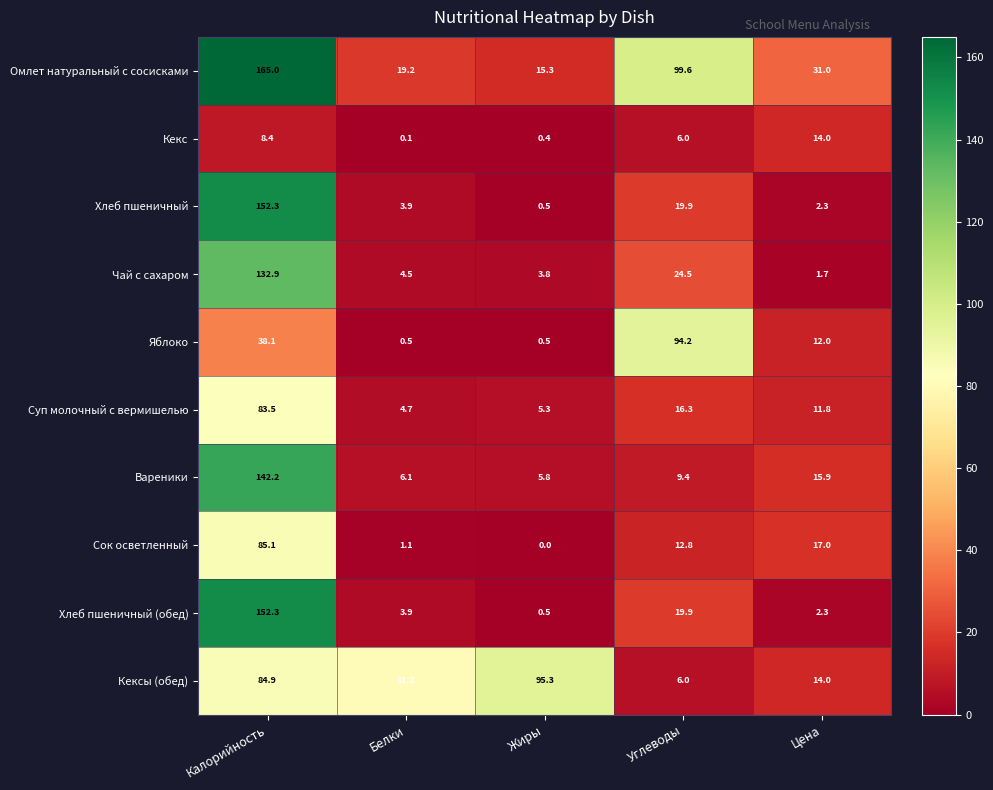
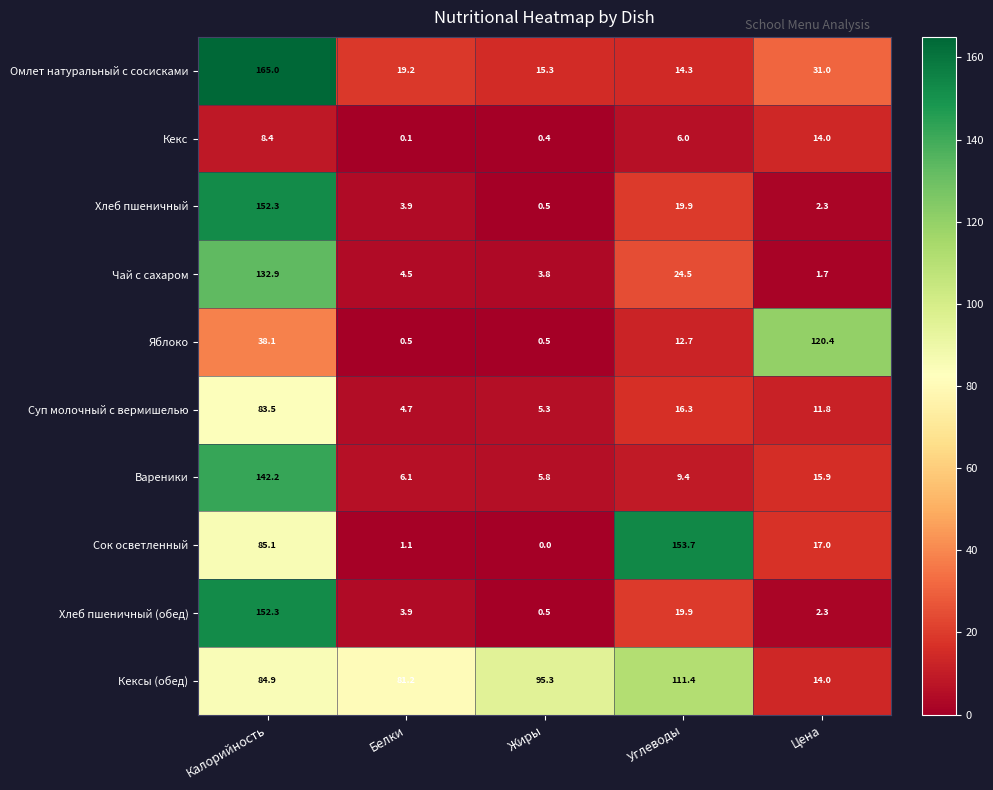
  {
    "Омлет натуральный с сосисками": {
      "Калорийность": 165.0,
      "Белки": 19.2,
      "Жиры": 15.3,
-     "Углеводы": 99.6,
+     "Углеводы": 14.3,
      "Цена": 31.0
    },
    "Кекс": {
      "Калорийность": 8.4,
      "Белки": 0.1,
      "Жиры": 0.4,
      "Углеводы": 6.0,
      "Цена": 14.0
    },
    "Хлеб пшеничный": {
      "Калорийность": 152.3,
      "Белки": 3.9,
      "Жиры": 0.5,
      "Углеводы": 19.9,
      "Цена": 2.3
    },
    "Чай с сахаром": {
      "Калорийность": 132.9,
      "Белки": 4.5,
      "Жиры": 3.8,
      "Углеводы": 24.5,
      "Цена": 1.7
    },
    "Яблоко": {
      "Калорийность": 38.1,
      "Белки": 0.5,
      "Жиры": 0.5,
-     "Углеводы": 94.2,
-     "Цена": 12.0
+     "Углеводы": 12.7,
+     "Цена": 120.4
    },
    "Суп молочный с вермишелью": {
      "Калорийность": 83.5,
      "Белки": 4.7,
      "Жиры": 5.3,
      "Углеводы": 16.3,
      "Цена": 11.8
    },
    "Вареники": {
      "Калорийность": 142.2,
      "Белки": 6.1,
      "Жиры": 5.8,
      "Углеводы": 9.4,
      "Цена": 15.9
    },
    "Сок осветленный": {
      "Калорийность": 85.1,
      "Белки": 1.1,
      "Жиры": 0.0,
-     "Углеводы": 12.8,
+     "Углеводы": 153.7,
      "Цена": 17.0
    },
    "Хлеб пшеничный (обед)": {
      "Калорийность": 152.3,
      "Белки": 3.9,
      "Жиры": 0.5,
      "Углеводы": 19.9,
      "Цена": 2.3
    },
    "Кексы (обед)": {
      "Калорийность": 84.9,
      "Белки": 81.2,
      "Жиры": 95.3,
-     "Углеводы": 6.0,
+     "Углеводы": 111.4,
      "Цена": 14.0
    }
  }
